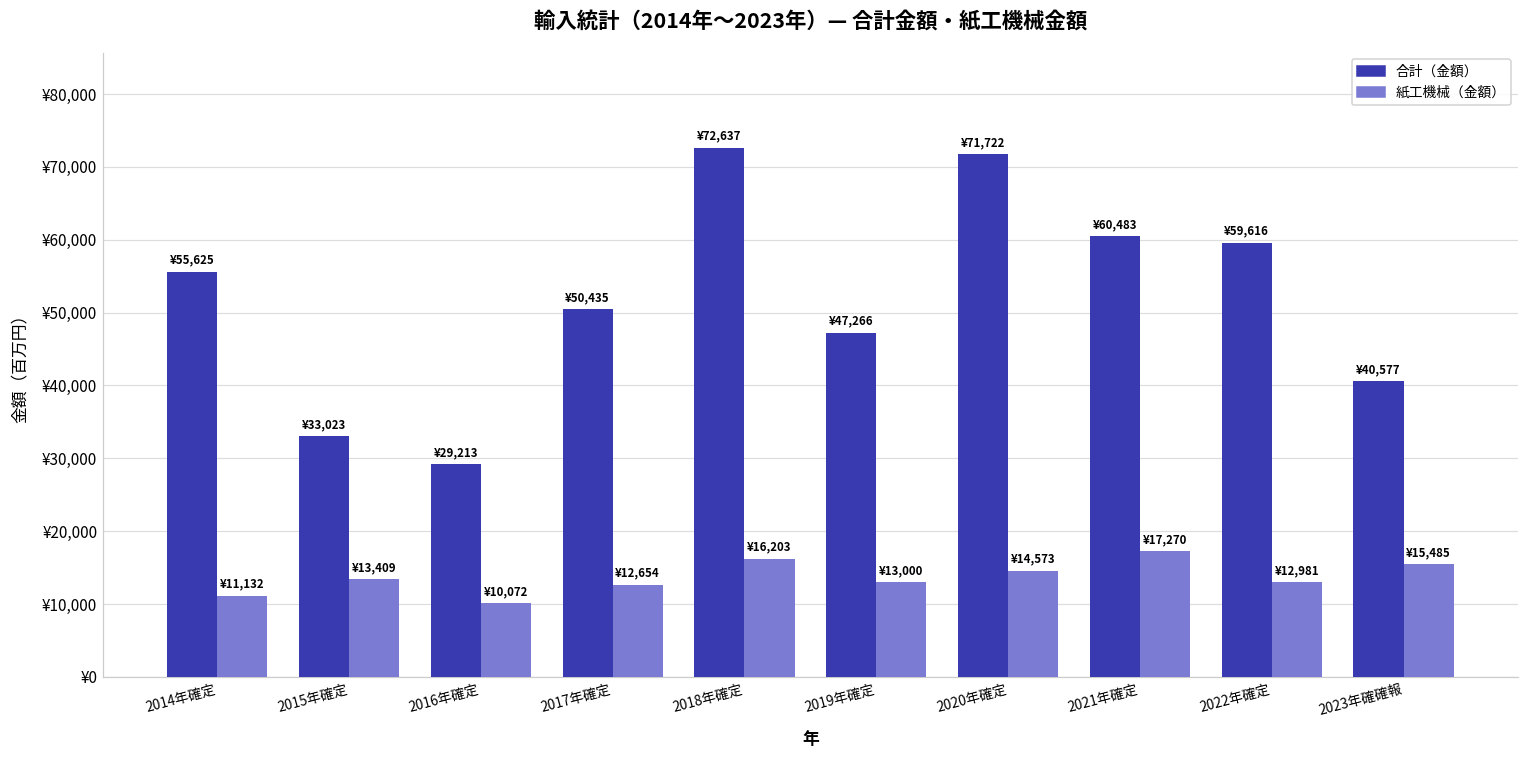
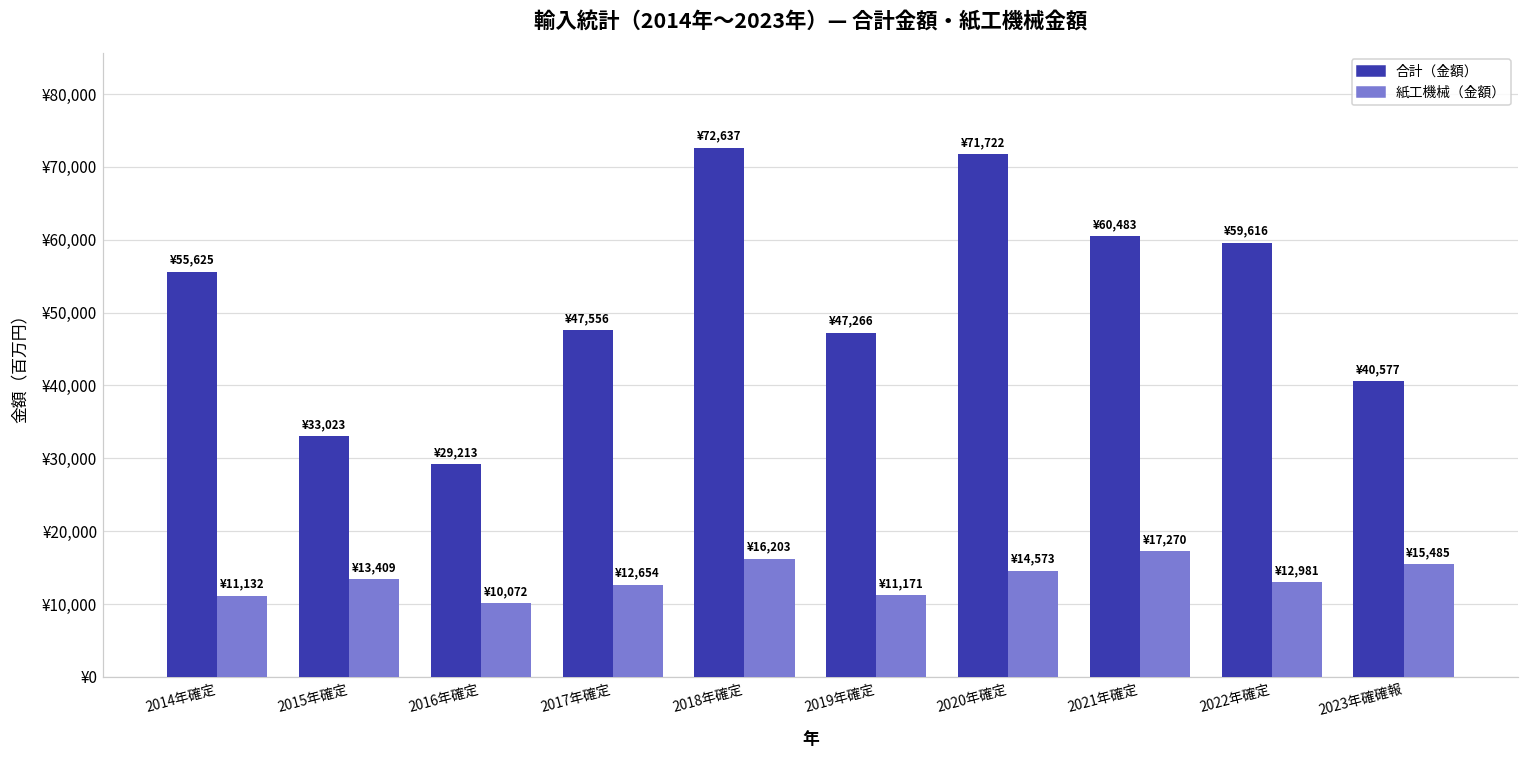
  {
    "合計（金額）": {
      "2014年確定": "¥55,625",
      "2015年確定": "¥33,023",
      "2016年確定": "¥29,213",
-     "2017年確定": "¥50,435",
+     "2017年確定": "¥47,556",
      "2018年確定": "¥72,637",
      "2019年確定": "¥47,266",
      "2020年確定": "¥71,722",
      "2021年確定": "¥60,483",
      "2022年確定": "¥59,616",
      "2023年確確報": "¥40,577"
    },
    "紙工機械（金額）": {
      "2014年確定": "¥11,132",
      "2015年確定": "¥13,409",
      "2016年確定": "¥10,072",
      "2017年確定": "¥12,654",
      "2018年確定": "¥16,203",
-     "2019年確定": "¥13,000",
+     "2019年確定": "¥11,171",
      "2020年確定": "¥14,573",
      "2021年確定": "¥17,270",
      "2022年確定": "¥12,981",
      "2023年確確報": "¥15,485"
    }
  }
